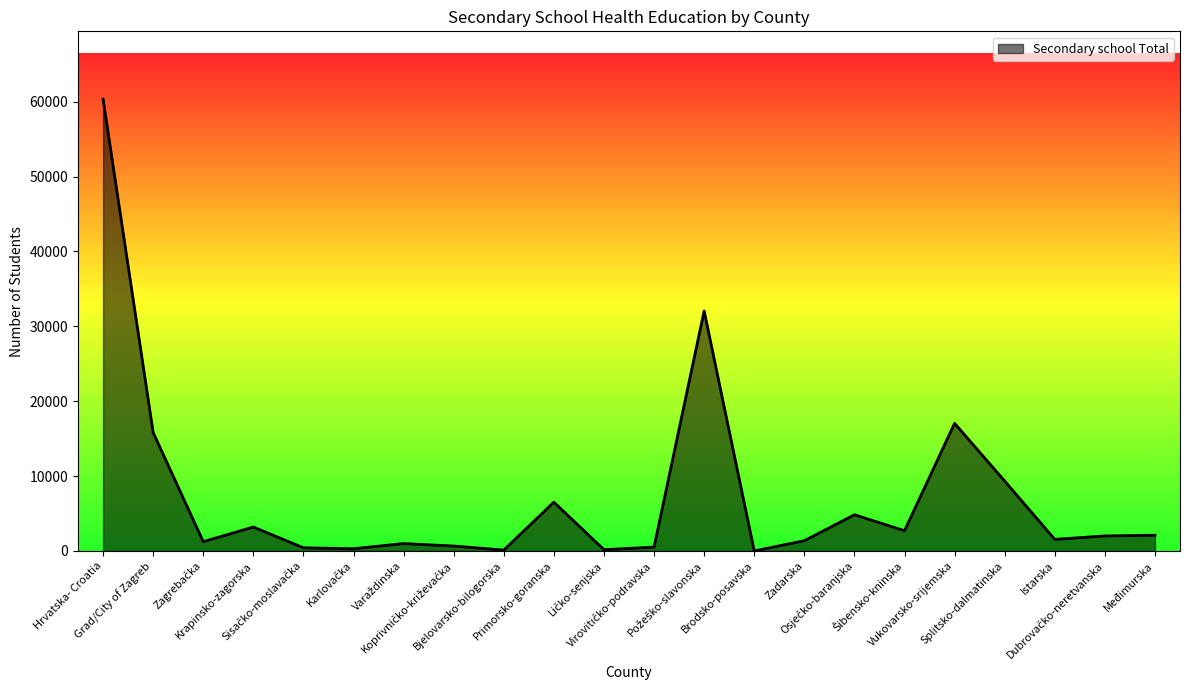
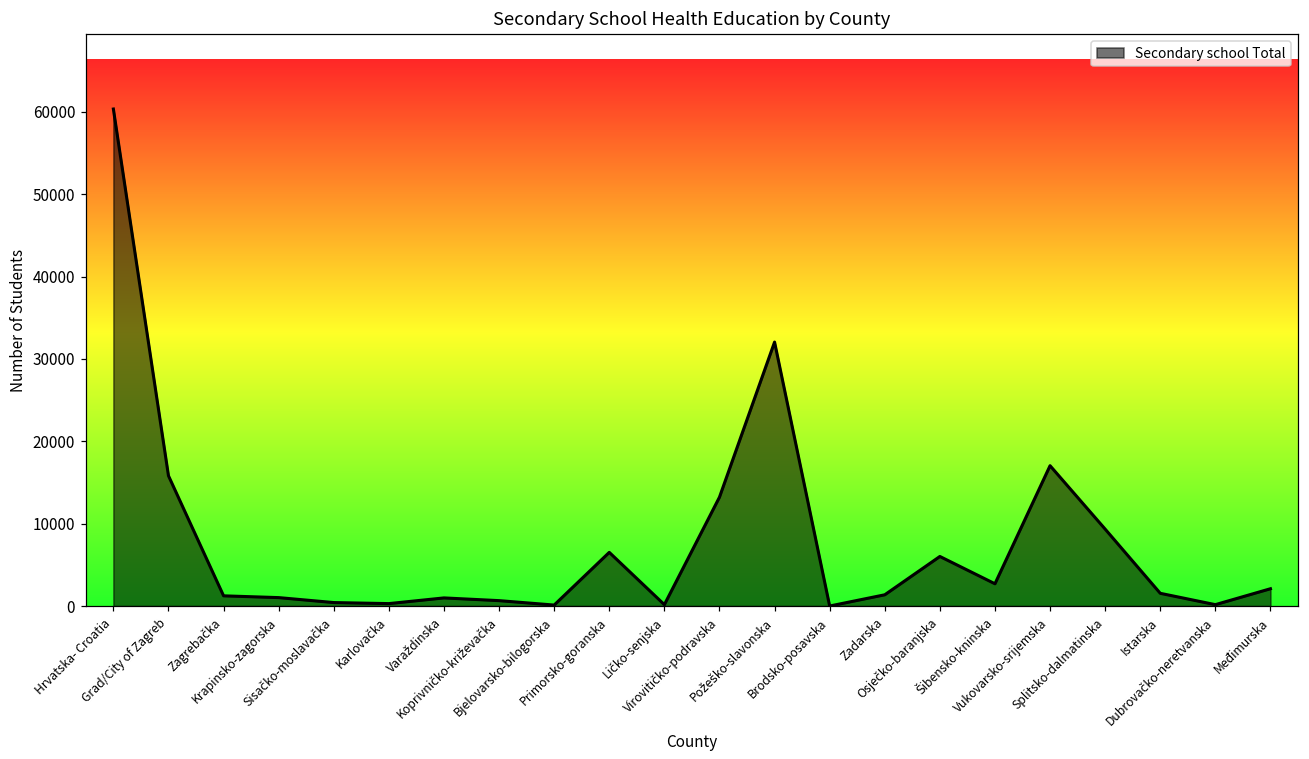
  {
    "Hrvatska- Croatia": 60000,
    "Grad/City of Zagreb": 16000,
    "Zagrebačka": 1000,
-   "Krapinsko-zagorska": 3000,
+   "Krapinsko-zagorska": 1000,
    "Sisačko-moslavačka": 0,
    "Karlovačka": 0,
    "Varaždinska": 1000,
    "Koprivničko-križevačka": 1000,
    "Bjelovarsko-bilogorska": 0,
    "Primorsko-goranska": 7000,
    "Ličko-senjska": 0,
-   "Virovitičko-podravska": 1000,
+   "Virovitičko-podravska": 13000,
    "Požeško-slavonska": 32000,
    "Brodsko-posavska": 0,
    "Zadarska": 1000,
-   "Osječko-baranjska": 5000,
+   "Osječko-baranjska": 6000,
    "Šibensko-kninska": 3000,
    "Vukovarsko-srijemska": 17000,
    "Splitsko-dalmatinska": 9000,
    "Istarska": 2000,
-   "Dubrovačko-neretvanska": 2000,
+   "Dubrovačko-neretvanska": 0,
    "Međimurska": 2000
  }
